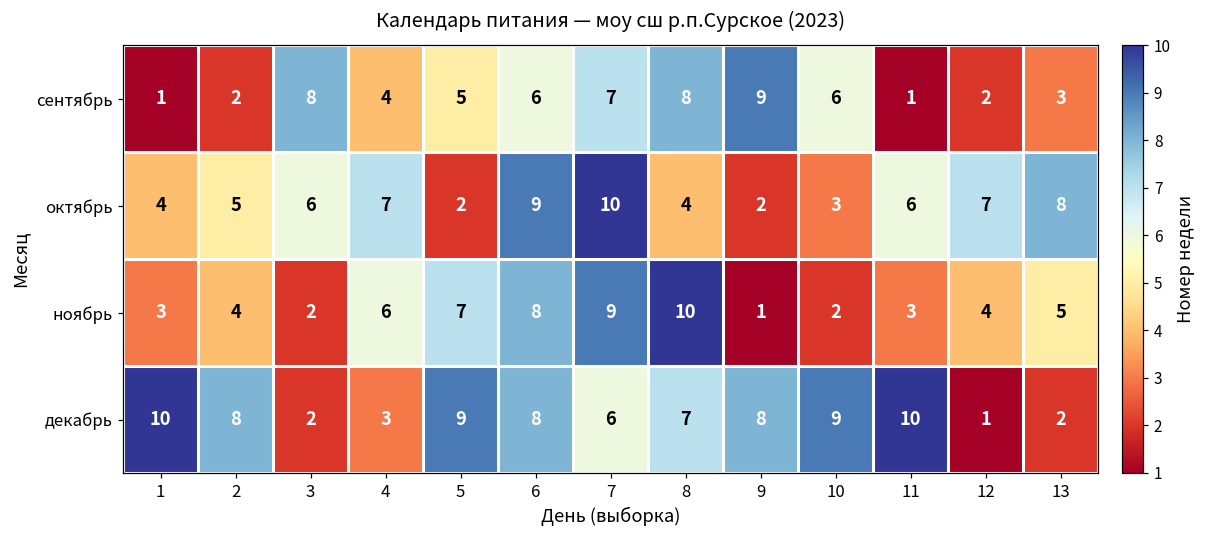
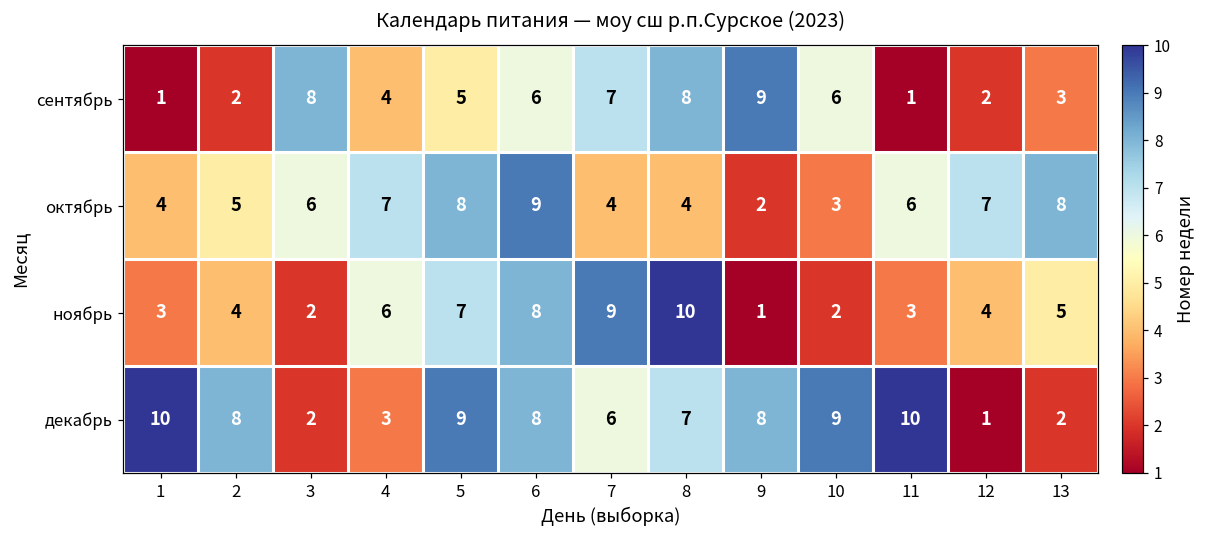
  {
    "сентябрь": {
      "1": 1,
      "2": 2,
      "3": 8,
      "4": 4,
      "5": 5,
      "6": 6,
      "7": 7,
      "8": 8,
      "9": 9,
      "10": 6,
      "11": 1,
      "12": 2,
      "13": 3
    },
    "октябрь": {
      "1": 4,
      "2": 5,
      "3": 6,
      "4": 7,
-     "5": 2,
+     "5": 8,
      "6": 9,
-     "7": 10,
+     "7": 4,
      "8": 4,
      "9": 2,
      "10": 3,
      "11": 6,
      "12": 7,
      "13": 8
    },
    "ноябрь": {
      "1": 3,
      "2": 4,
      "3": 2,
      "4": 6,
      "5": 7,
      "6": 8,
      "7": 9,
      "8": 10,
      "9": 1,
      "10": 2,
      "11": 3,
      "12": 4,
      "13": 5
    },
    "декабрь": {
      "1": 10,
      "2": 8,
      "3": 2,
      "4": 3,
      "5": 9,
      "6": 8,
      "7": 6,
      "8": 7,
      "9": 8,
      "10": 9,
      "11": 10,
      "12": 1,
      "13": 2
    }
  }
